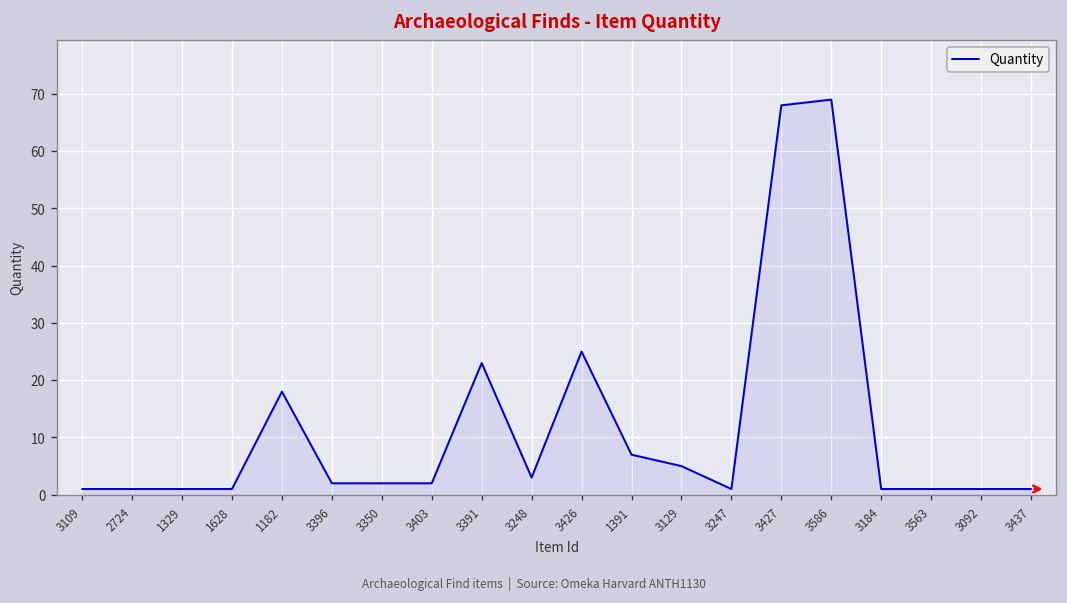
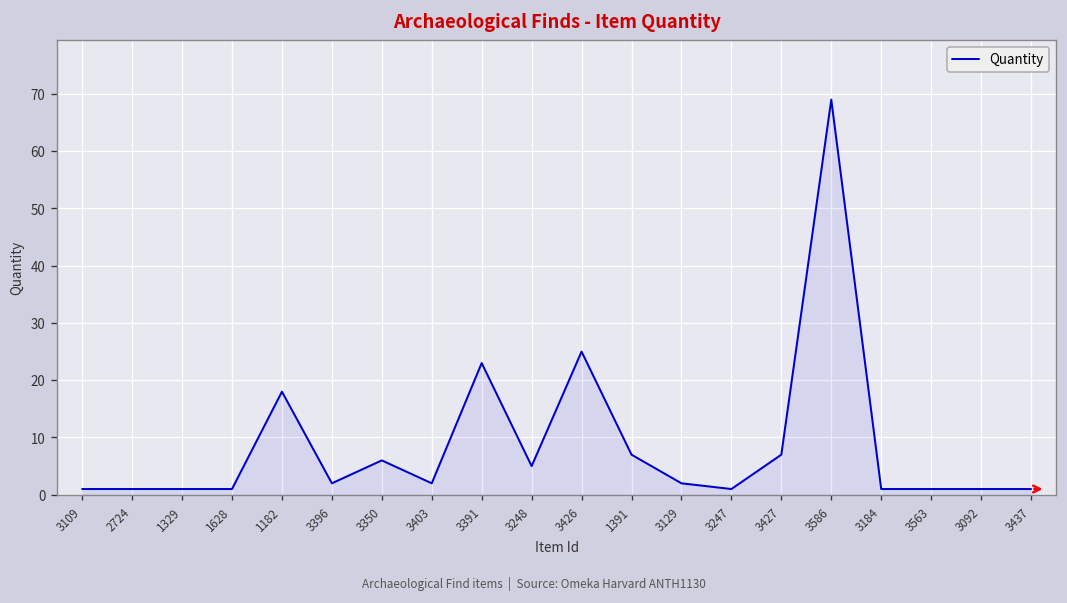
  {
    "3109": 1,
    "2724": 1,
    "1329": 1,
    "1628": 1,
    "1182": 18,
    "3396": 2,
-   "3350": 2,
+   "3350": 6,
    "3403": 2,
    "3391": 23,
-   "3248": 3,
+   "3248": 5,
    "3426": 25,
    "1391": 7,
-   "3129": 5,
+   "3129": 2,
    "3247": 1,
-   "3427": 68,
+   "3427": 7,
    "3586": 69,
    "3184": 1,
    "3563": 1,
    "3092": 1,
    "3437": 1
  }
